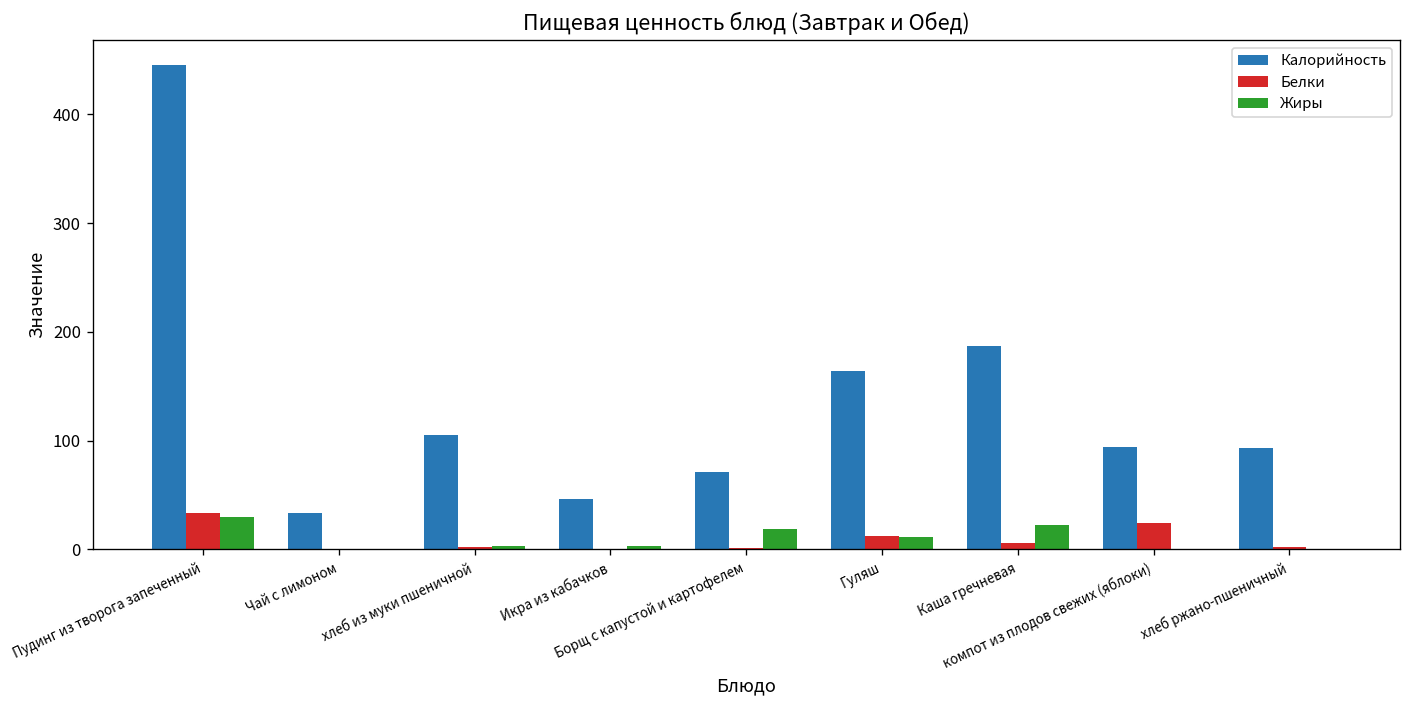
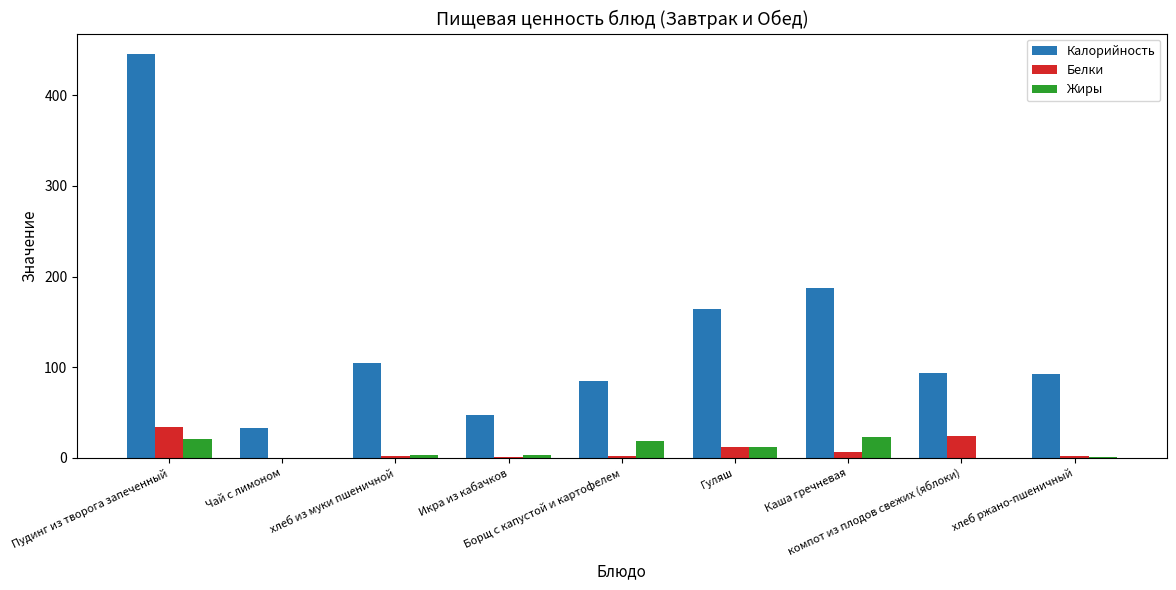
  {
    "Калорийность": {
      "Пудинг из творога запеченный": 450,
      "Чай с лимоном": 30,
      "хлеб из муки пшеничной": 100,
      "Икра из кабачков": 50,
-     "Борщ с капустой и картофелем": 70,
+     "Борщ с капустой и картофелем": 80,
      "Гуляш": 160,
      "Каша гречневая": 190,
      "компот из плодов свежих (яблоки)": 90,
      "хлеб ржано-пшеничный": 90
    },
    "Белки": {
      "Пудинг из творога запеченный": 30,
      "Гуляш": 10,
      "Каша гречневая": 10,
      "компот из плодов свежих (яблоки)": 20
    },
    "Жиры": {
-     "Пудинг из творога запеченный": 30,
+     "Пудинг из творога запеченный": 20,
      "хлеб из муки пшеничной": 0,
      "Икра из кабачков": 0,
      "Борщ с капустой и картофелем": 20,
      "Гуляш": 10,
      "Каша гречневая": 20
    }
  }
